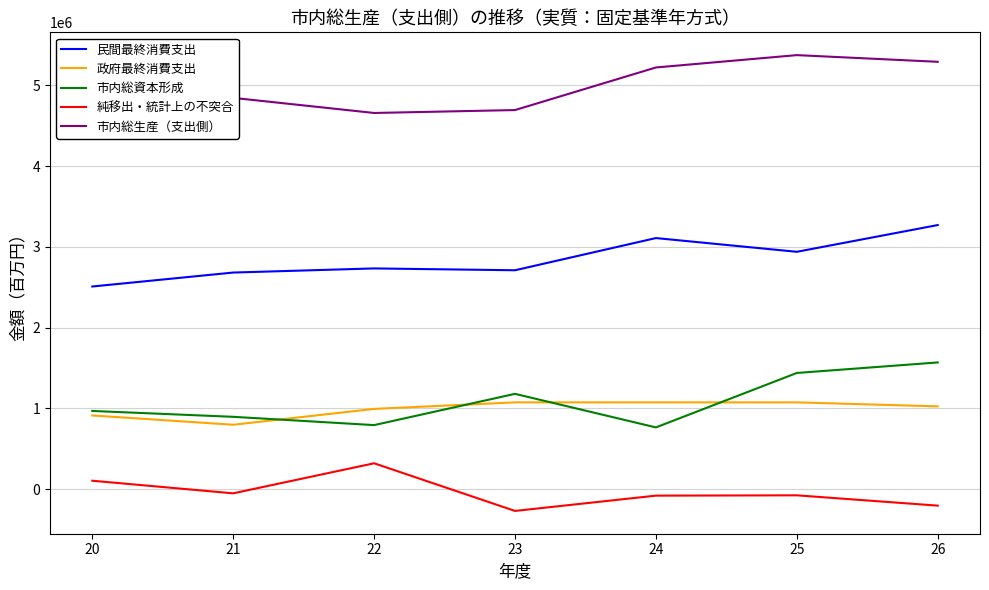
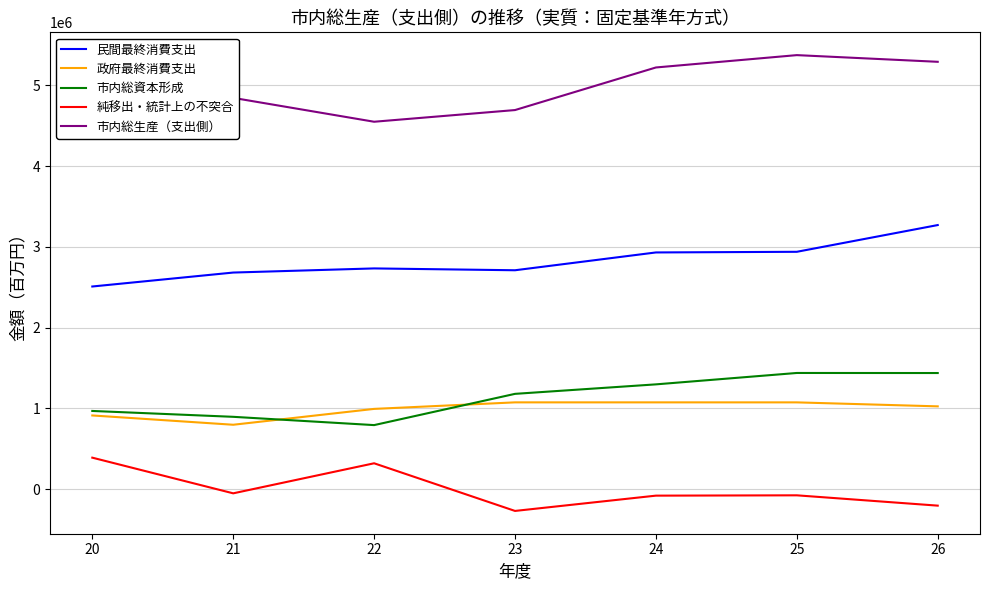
  {
    "民間最終消費支出": {
      "20": 2500000,
      "21": 2700000,
      "22": 2700000,
      "23": 2700000,
-     "24": 3100000,
+     "24": 2900000,
      "25": 2900000,
      "26": 3300000
    },
    "政府最終消費支出": {
      "20": 900000,
      "21": 800000,
      "22": 1000000,
      "23": 1100000,
      "24": 1100000,
      "25": 1100000,
      "26": 1000000
    },
    "市内総資本形成": {
      "20": 1000000,
      "21": 900000,
      "22": 800000,
      "23": 1200000,
-     "24": 800000,
+     "24": 1300000,
      "25": 1400000,
-     "26": 1600000
+     "26": 1400000
    },
    "純移出・統計上の不突合": {
-     "20": 100000,
+     "20": 400000,
      "21": -100000,
      "22": 300000,
      "23": -300000,
      "24": -100000,
      "25": -100000,
      "26": -200000
    },
    "市内総生産（支出側）": {
-     "22": 4700000,
+     "22": 4500000,
      "23": 4700000,
      "24": 5200000,
      "25": 5400000,
      "26": 5300000
    }
  }
